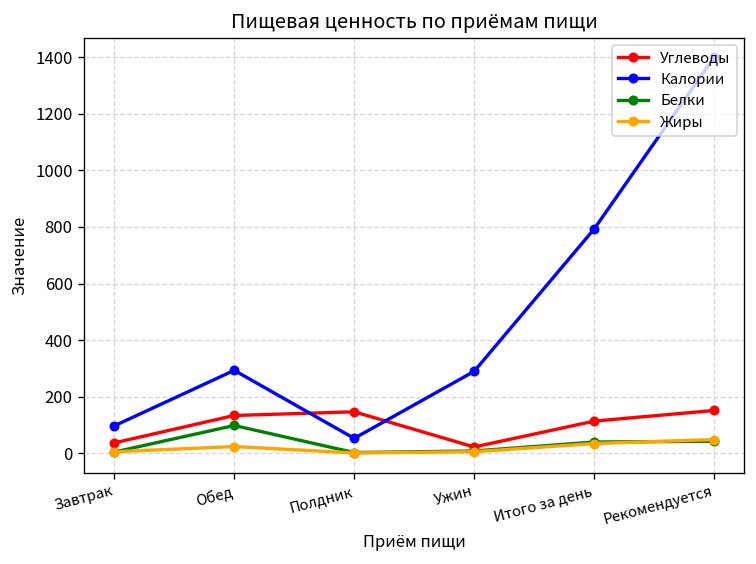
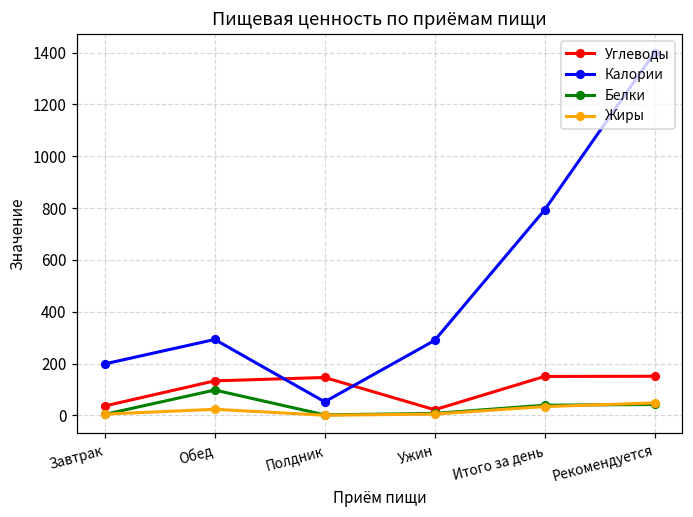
  {
    "Углеводы": {
      "Завтрак": 40,
      "Обед": 130,
      "Полдник": 150,
      "Ужин": 20,
-     "Итого за день": 110,
+     "Итого за день": 150,
      "Рекомендуется": 150
    },
    "Калории": {
-     "Завтрак": 100,
+     "Завтрак": 200,
      "Обед": 290,
      "Полдник": 50,
      "Ужин": 290,
      "Итого за день": 790
    },
    "Белки": {
      "Обед": 100
    },
    "Жиры": {
      "Обед": 20
    }
  }
